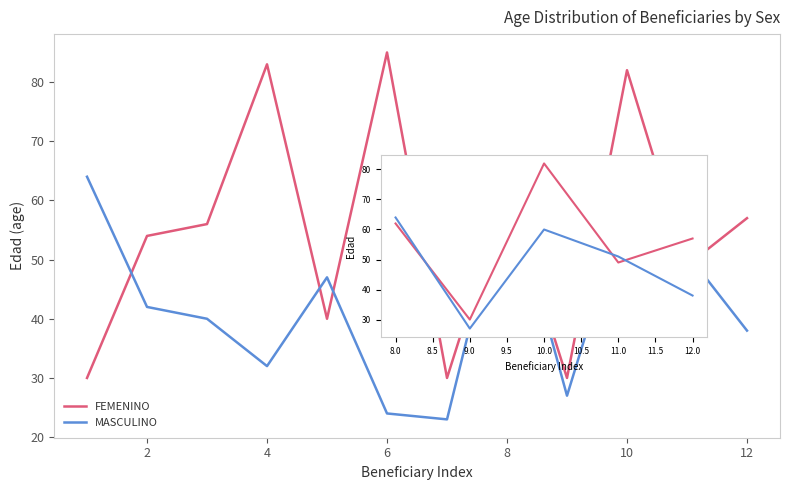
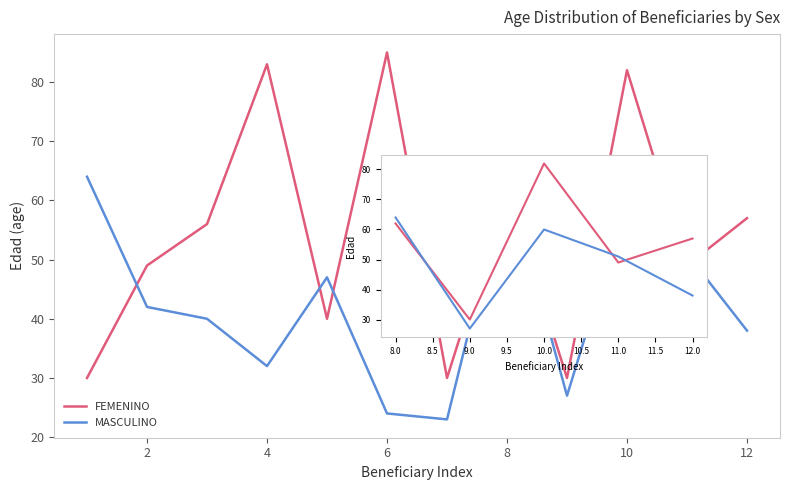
  {
    "FEMENINO": {
-     "2": 54,
+     "2": 49,
      "4": 83,
      "6": 85,
      "8": 62,
      "10": 82,
      "12": 57
    },
    "MASCULINO": {
      "2": 42,
      "4": 32,
      "6": 24,
      "8": 64,
      "10": 60,
      "12": 38
    }
  }
